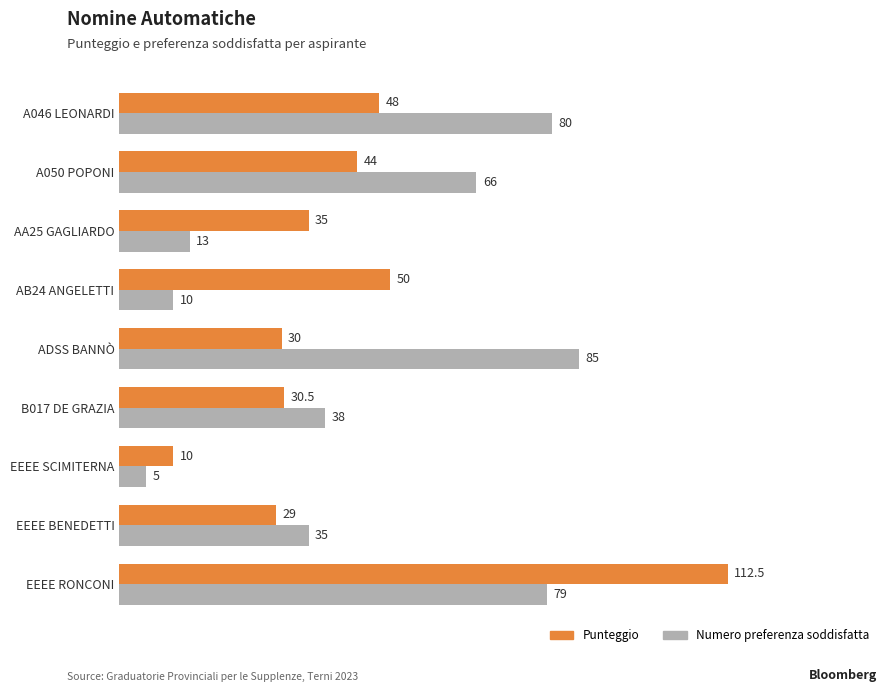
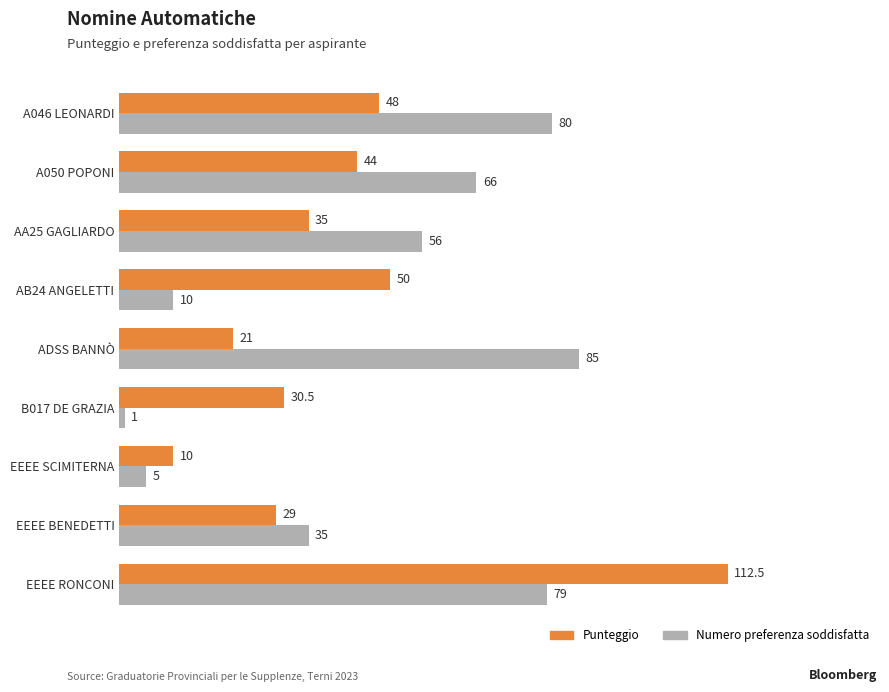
  {
    "Numero preferenza soddisfatta": {
      "A046 LEONARDI": 80,
      "A050 POPONI": 66,
-     "AA25 GAGLIARDO": 13,
+     "AA25 GAGLIARDO": 56,
      "AB24 ANGELETTI": 10,
      "ADSS BANNÒ": 85,
-     "B017 DE GRAZIA": 38,
+     "B017 DE GRAZIA": 1,
      "EEEE SCIMITERNA": 5,
      "EEEE BENEDETTI": 35,
      "EEEE RONCONI": 79
    },
    "Punteggio": {
      "A046 LEONARDI": 48,
      "A050 POPONI": 44,
      "AA25 GAGLIARDO": 35,
      "AB24 ANGELETTI": 50,
-     "ADSS BANNÒ": 30,
+     "ADSS BANNÒ": 21,
      "B017 DE GRAZIA": 30.5,
      "EEEE SCIMITERNA": 10,
      "EEEE BENEDETTI": 29,
      "EEEE RONCONI": 112.5
    }
  }
